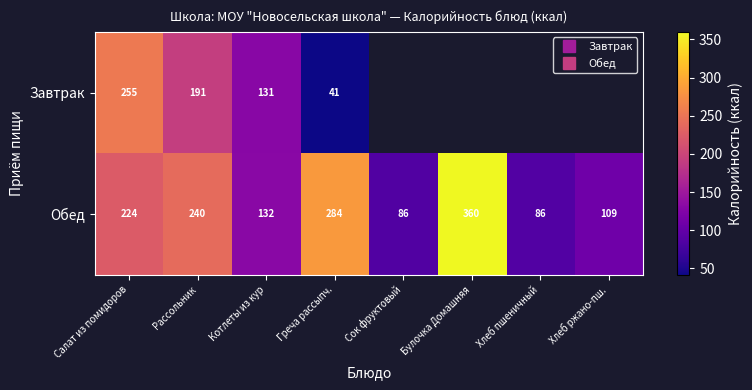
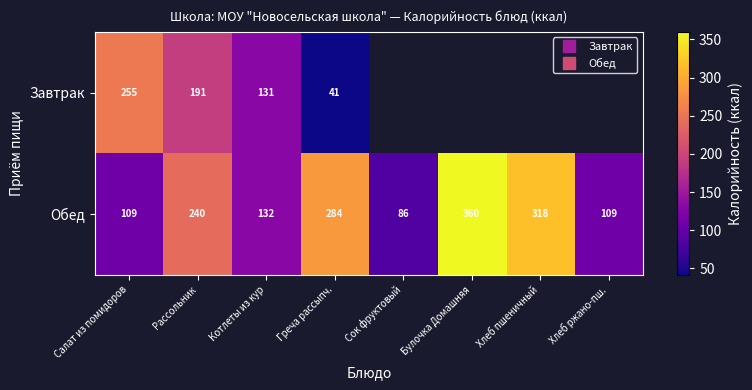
  {
    "Завтрак": {
      "Салат из помидоров": 255,
      "Рассольник": 191,
      "Котлеты из кур": 131,
      "Греча рассыпч.": 41
    },
    "Обед": {
-     "Салат из помидоров": 224,
+     "Салат из помидоров": 109,
      "Рассольник": 240,
      "Котлеты из кур": 132,
      "Греча рассыпч.": 284,
      "Сок фруктовый": 86,
      "Булочка Домашняя": 360,
-     "Хлеб пшеничный": 86,
+     "Хлеб пшеничный": 318,
      "Хлеб ржано-пш.": 109
    }
  }
